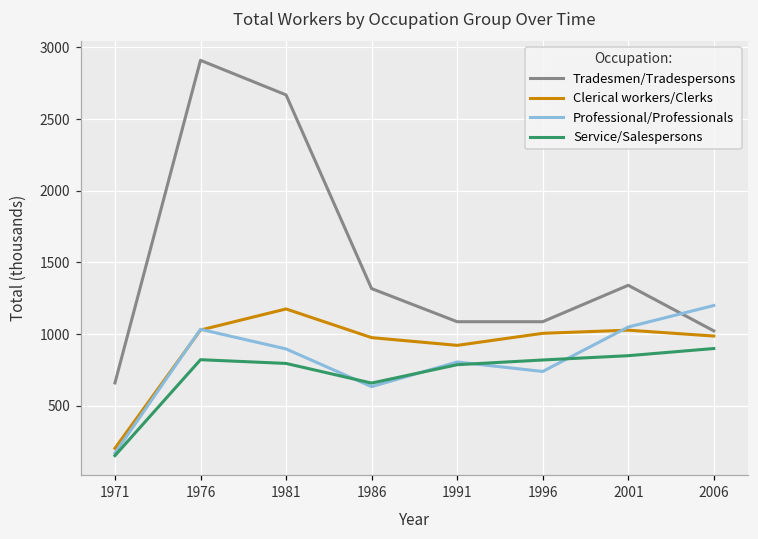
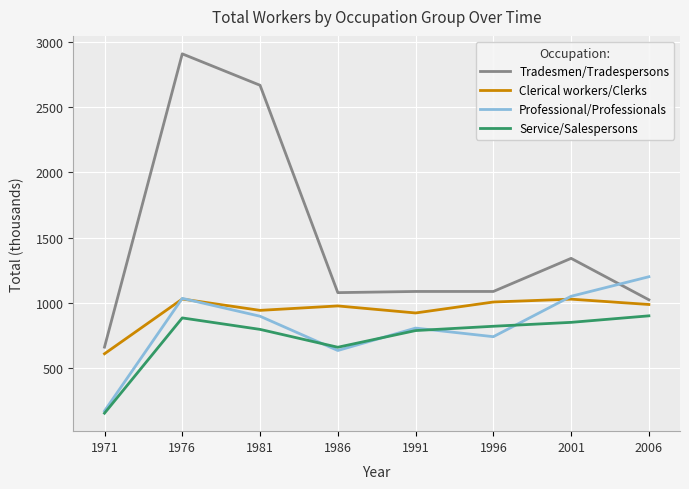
  {
    "Tradesmen/Tradespersons": {
      "1971": 660,
      "1976": 2910,
      "1981": 2670,
-     "1986": 1320,
+     "1986": 1080,
      "1991": 1090,
      "1996": 1090,
      "2001": 1340,
      "2006": 1020
    },
    "Clerical workers/Clerks": {
-     "1971": 200,
-     "1981": 1180,
+     "1971": 610,
+     "1981": 940,
      "1986": 980,
      "1991": 920,
      "1996": 1010,
      "2001": 1030,
      "2006": 990
    },
    "Professional/Professionals": {
      "1981": 900,
      "1986": 630,
      "1996": 740,
      "2001": 1050,
      "2006": 1200
    },
    "Service/Salespersons": {
-     "1976": 820,
+     "1976": 880,
      "1981": 800,
      "1986": 660,
      "1996": 820,
      "2001": 850,
      "2006": 900
    }
  }
